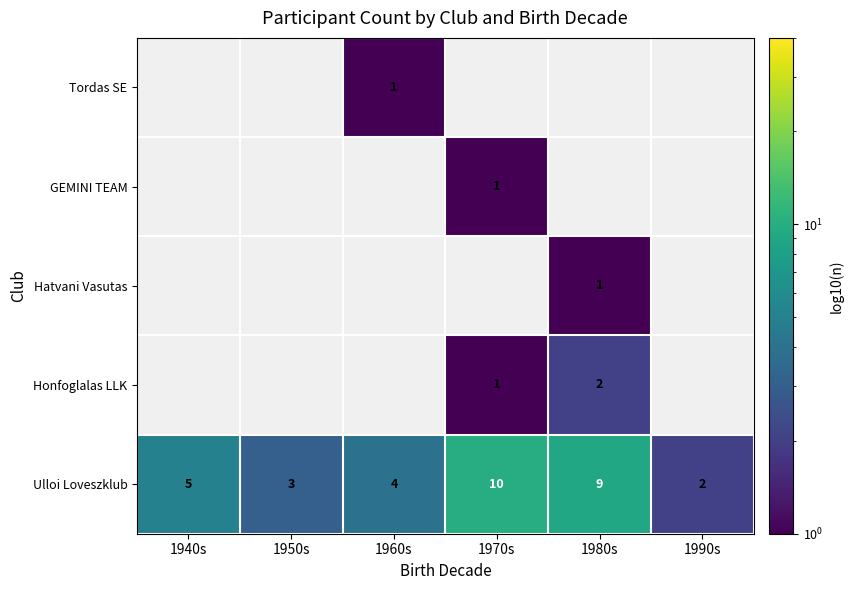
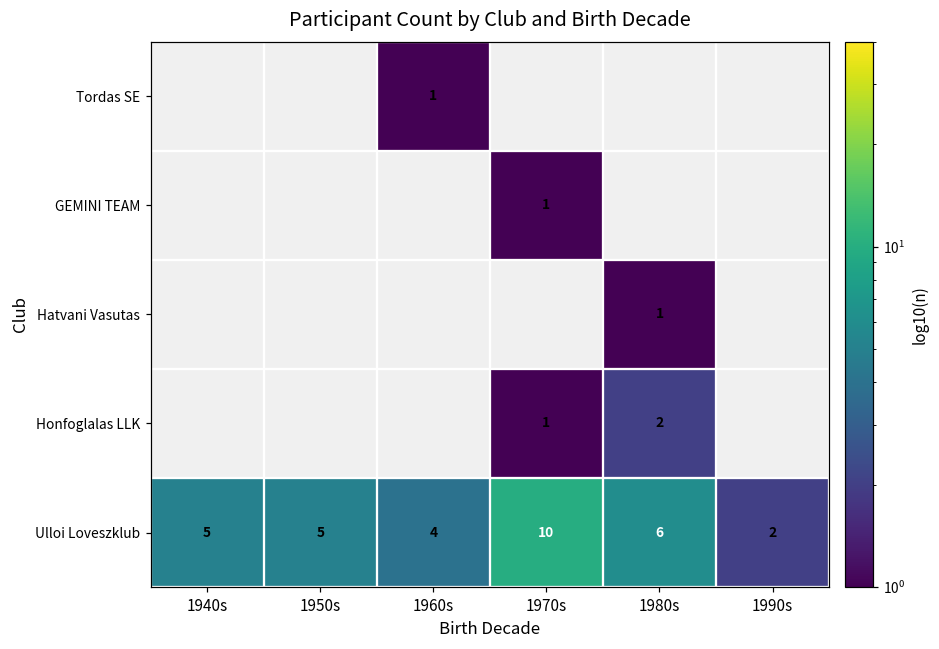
  {
    "Tordas SE": {
      "1960s": 1
    },
    "GEMINI TEAM": {
      "1970s": 1
    },
    "Hatvani Vasutas": {
      "1980s": 1
    },
    "Honfoglalas LLK": {
      "1970s": 1,
      "1980s": 2
    },
    "Ulloi Loveszklub": {
      "1940s": 5,
-     "1950s": 3,
+     "1950s": 5,
      "1960s": 4,
      "1970s": 10,
-     "1980s": 9,
+     "1980s": 6,
      "1990s": 2
    }
  }
